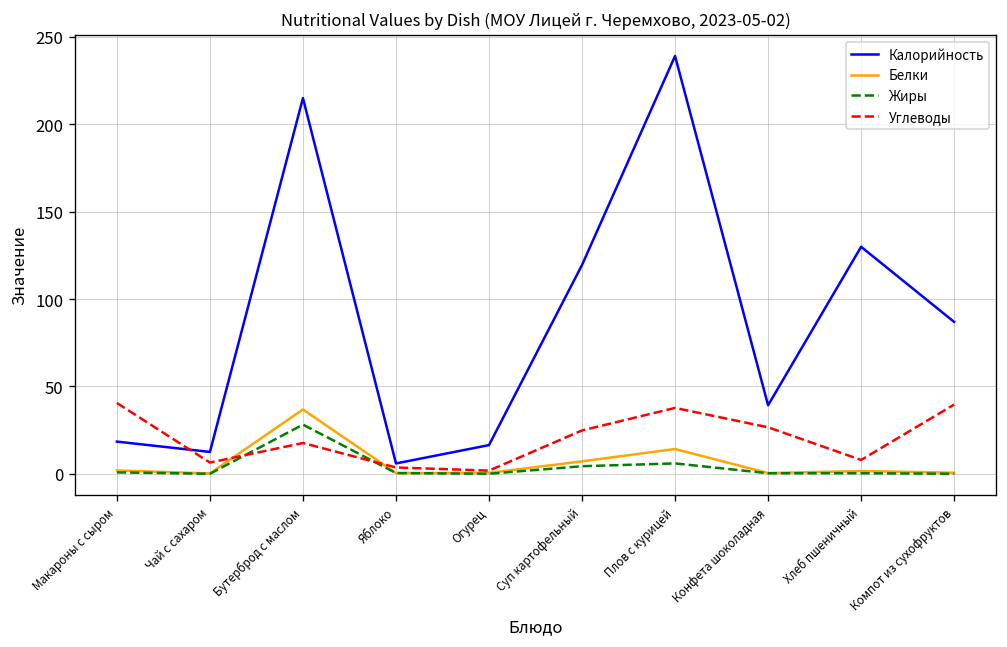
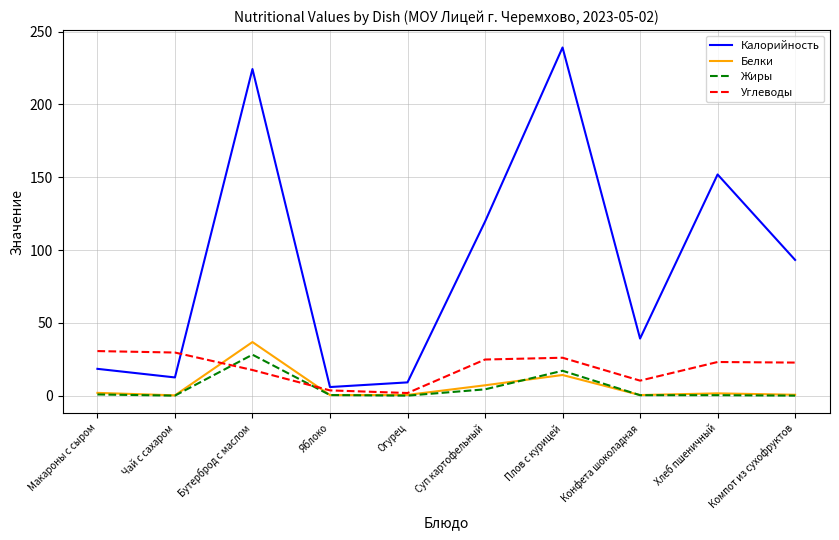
  {
    "Калорийность": {
      "Макароны с сыром": 18,
      "Чай с сахаром": 13,
-     "Бутерброд с маслом": 215,
+     "Бутерброд с маслом": 224,
      "Яблоко": 6,
-     "Огурец": 16,
+     "Огурец": 9,
      "Суп картофельный": 120,
      "Плов с курицей": 239,
      "Конфета шоколадная": 39,
-     "Хлеб пшеничный": 130,
-     "Компот из сухофруктов": 87
+     "Хлеб пшеничный": 152,
+     "Компот из сухофруктов": 93
    },
    "Белки": {
      "Бутерброд с маслом": 37,
      "Суп картофельный": 7,
      "Плов с курицей": 14
    },
    "Жиры": {
      "Бутерброд с маслом": 28,
      "Суп картофельный": 4,
-     "Плов с курицей": 6
+     "Плов с курицей": 17
    },
    "Углеводы": {
-     "Макароны с сыром": 41,
-     "Чай с сахаром": 6,
+     "Макароны с сыром": 31,
+     "Чай с сахаром": 30,
      "Бутерброд с маслом": 18,
      "Яблоко": 4,
      "Суп картофельный": 25,
-     "Плов с курицей": 38,
-     "Конфета шоколадная": 27,
-     "Хлеб пшеничный": 8,
-     "Компот из сухофруктов": 40
+     "Плов с курицей": 26,
+     "Конфета шоколадная": 10,
+     "Хлеб пшеничный": 23,
+     "Компот из сухофруктов": 23
    }
  }
